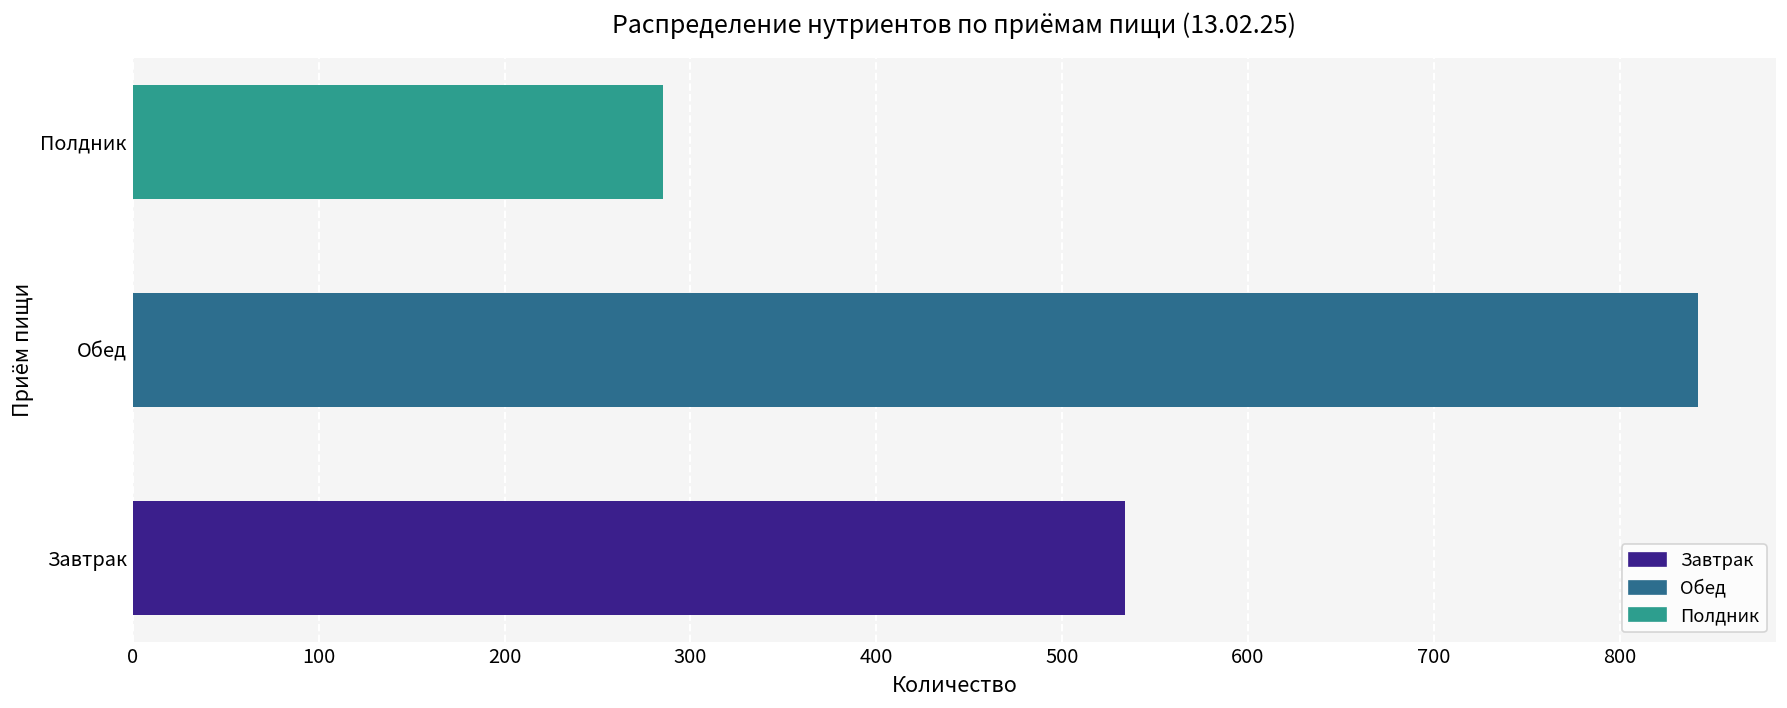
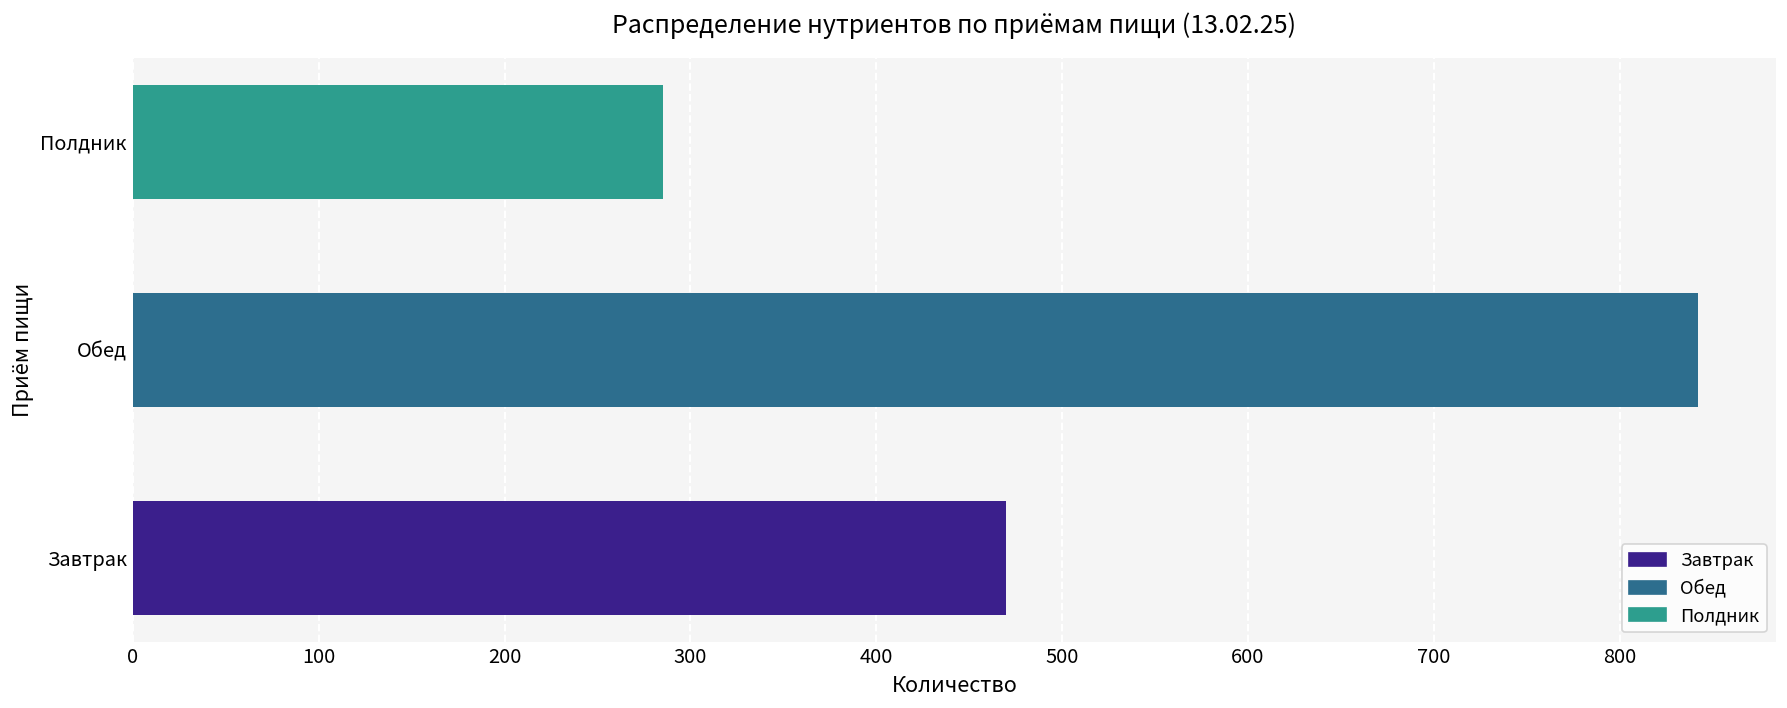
  {
    "Полдник": 285,
    "Обед": 842,
-   "Завтрак": 534
+   "Завтрак": 470
  }
